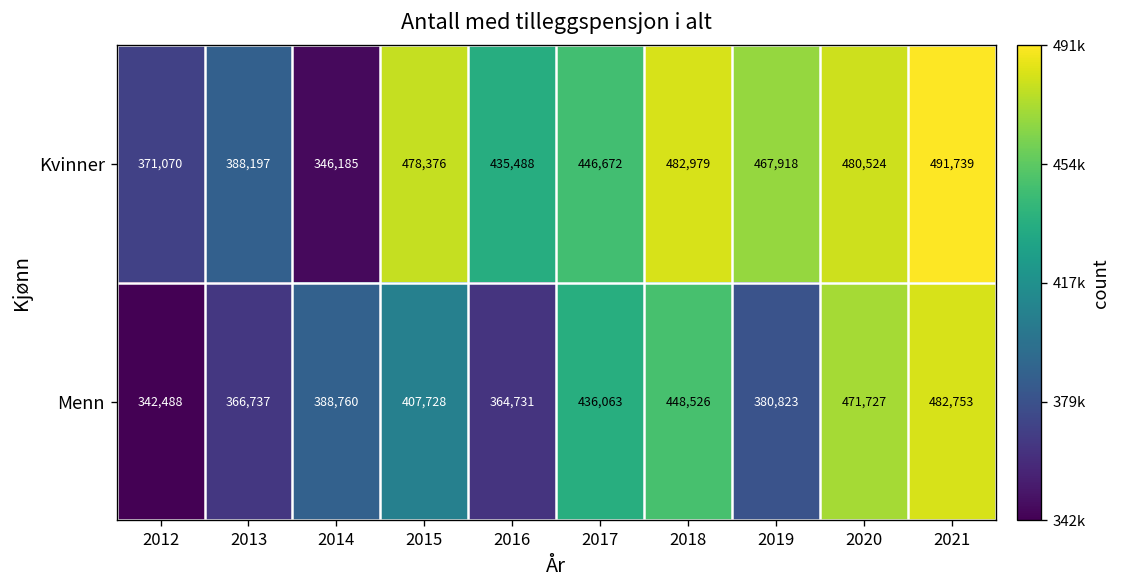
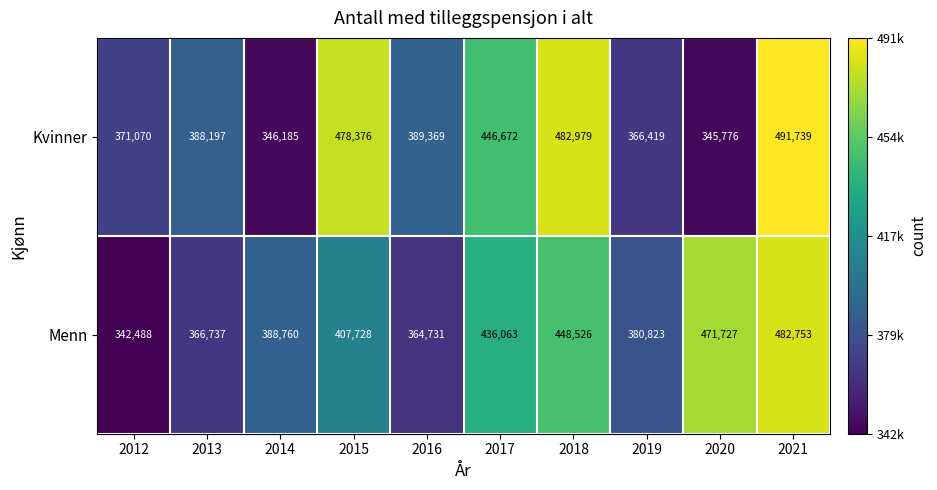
  {
    "Kvinner": {
      "2012": "371,070",
      "2013": "388,197",
      "2014": "346,185",
      "2015": "478,376",
-     "2016": "435,488",
+     "2016": "389,369",
      "2017": "446,672",
      "2018": "482,979",
-     "2019": "467,918",
-     "2020": "480,524",
+     "2019": "366,419",
+     "2020": "345,776",
      "2021": "491,739"
    },
    "Menn": {
      "2012": "342,488",
      "2013": "366,737",
      "2014": "388,760",
      "2015": "407,728",
      "2016": "364,731",
      "2017": "436,063",
      "2018": "448,526",
      "2019": "380,823",
      "2020": "471,727",
      "2021": "482,753"
    }
  }
